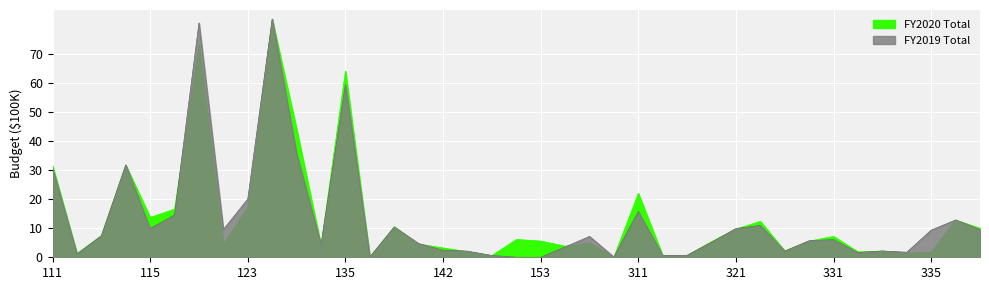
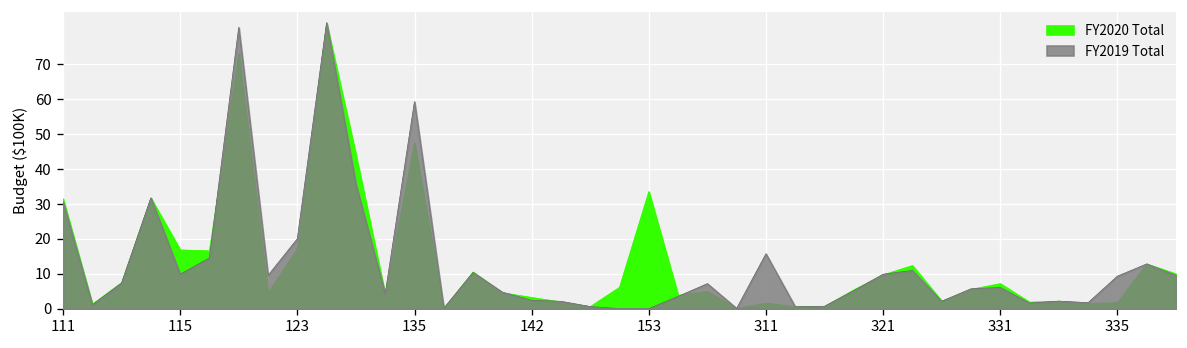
  {
    "FY2020 Total": {
      "111": 31,
-     "115": 14,
+     "115": 17,
      "123": 17,
-     "135": 64,
-     "153": 6,
-     "311": 22,
+     "135": 47,
+     "153": 34,
+     "311": 2,
      "331": 7,
      "335": 2
    },
    "FY2019 Total": {
      "111": 31,
      "115": 10,
      "123": 20,
      "135": 59,
      "153": 0,
      "311": 16,
      "331": 6,
      "335": 9
    }
  }
